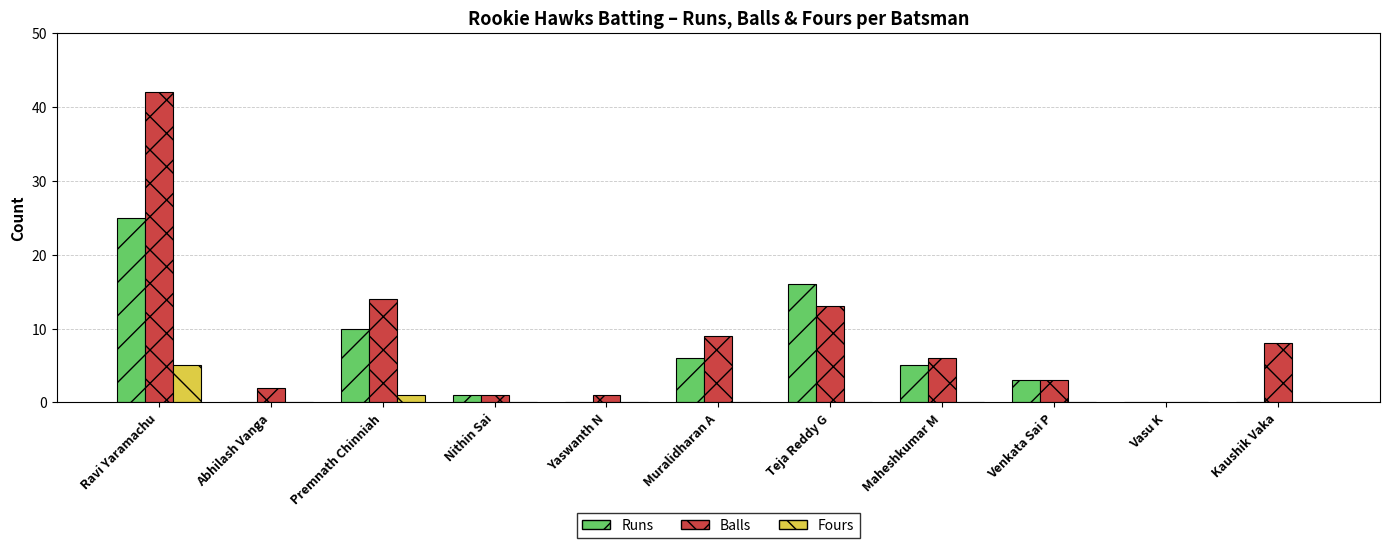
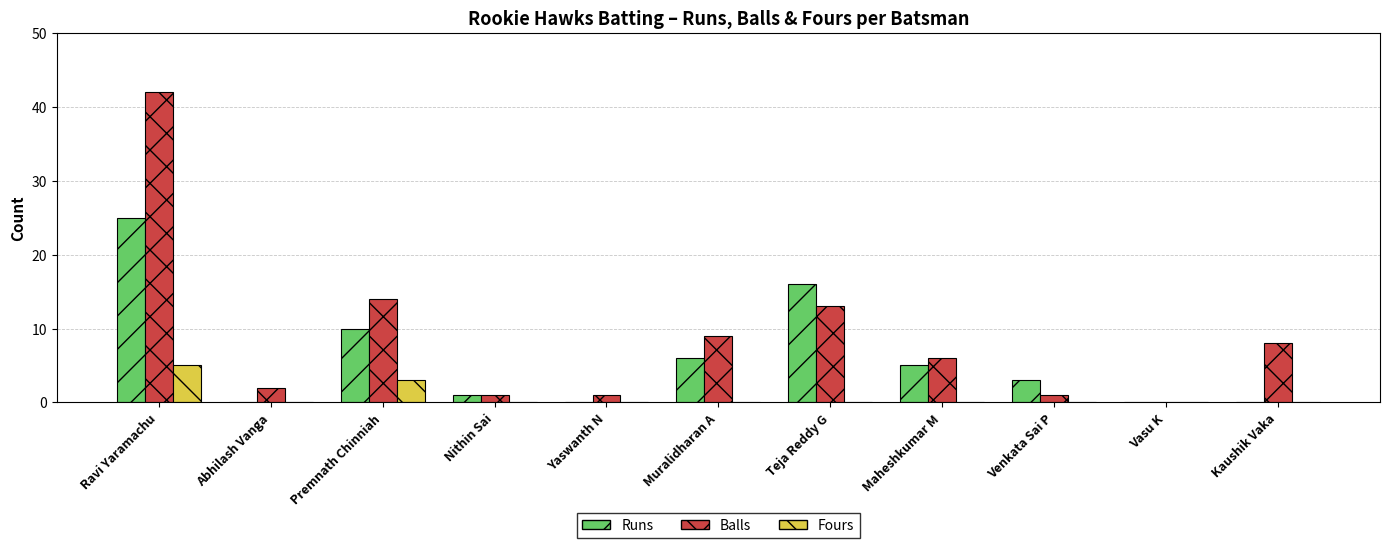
  {
    "Runs": {
      "Ravi Yaramachu": 25,
      "Abhilash Vanga": 0,
      "Premnath Chinniah": 10,
      "Nithin Sai": 1,
      "Yaswanth N": 0,
      "Muralidharan A": 6,
      "Teja Reddy G": 16,
      "Maheshkumar M": 5,
      "Venkata Sai P": 3,
      "Vasu K": 0,
      "Kaushik Vaka": 0
    },
    "Balls": {
      "Ravi Yaramachu": 42,
      "Abhilash Vanga": 2,
      "Premnath Chinniah": 14,
      "Nithin Sai": 1,
      "Yaswanth N": 1,
      "Muralidharan A": 9,
      "Teja Reddy G": 13,
      "Maheshkumar M": 6,
-     "Venkata Sai P": 3,
+     "Venkata Sai P": 1,
      "Vasu K": 0,
      "Kaushik Vaka": 8
    },
    "Fours": {
      "Ravi Yaramachu": 5,
      "Abhilash Vanga": 0,
-     "Premnath Chinniah": 1,
+     "Premnath Chinniah": 3,
      "Nithin Sai": 0,
      "Yaswanth N": 0,
      "Muralidharan A": 0,
      "Teja Reddy G": 0,
      "Maheshkumar M": 0,
      "Venkata Sai P": 0,
      "Vasu K": 0,
      "Kaushik Vaka": 0
    }
  }
